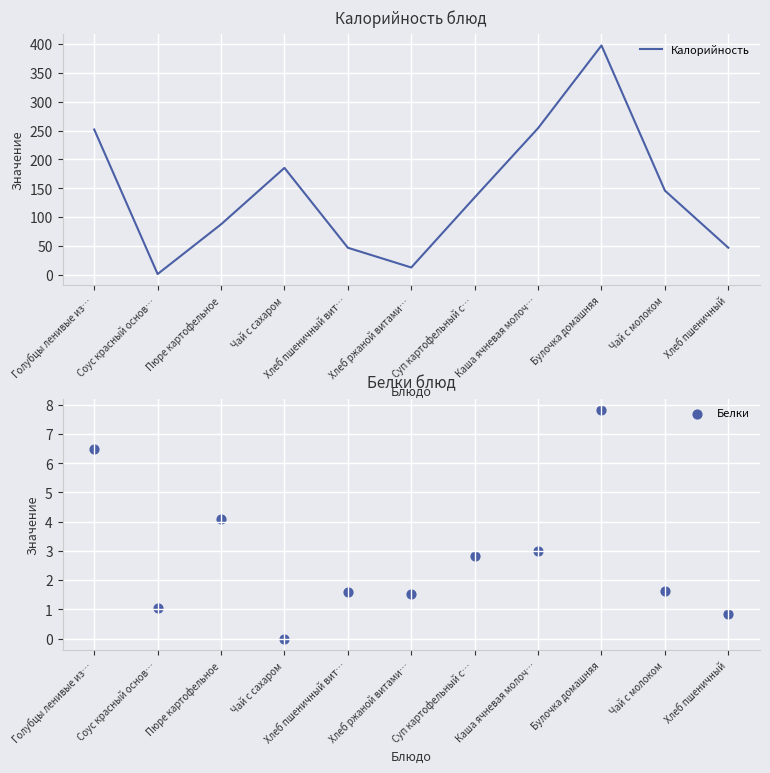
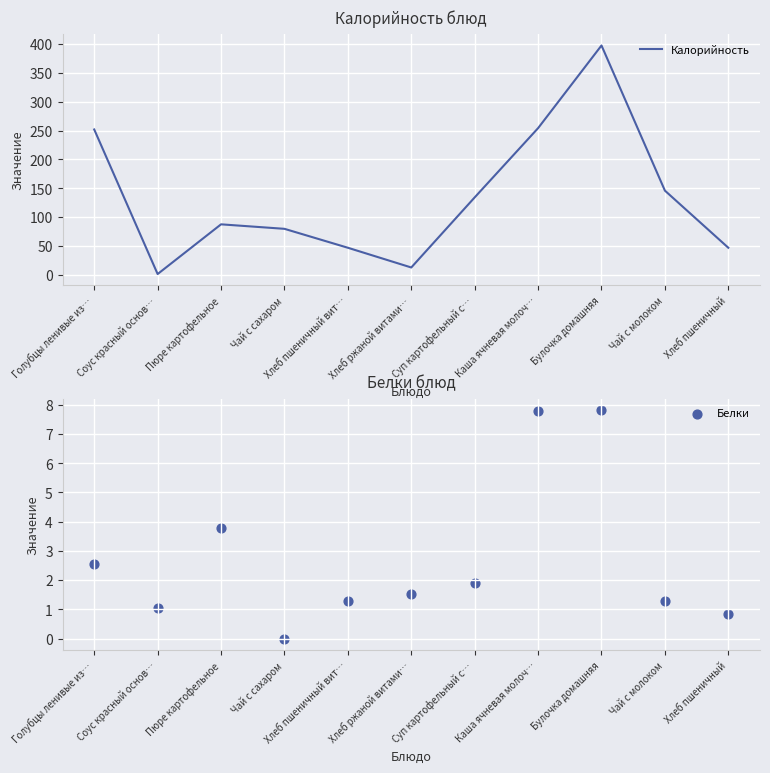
  {
    "Калорийность блюд": {
      "Голубцы ленивые из…": 250,
      "Соус красный основ…": 0,
      "Пюре картофельное": 90,
-     "Чай с сахаром": 190,
+     "Чай с сахаром": 80,
      "Хлеб пшеничный вит…": 50,
      "Хлеб ржаной витами…": 10,
      "Суп картофельный с…": 130,
      "Каша ячневая молоч…": 250,
      "Булочка домашняя": 400,
      "Чай с молоком": 150,
      "Хлеб пшеничный": 50
    },
    "Белки блюд": {
-     "Голубцы ленивые из…": 6.5,
-     "Пюре картофельное": 4.1,
-     "Хлеб пшеничный вит…": 1.6,
-     "Суп картофельный с…": 2.8,
-     "Каша ячневая молоч…": 3.0,
-     "Чай с молоком": 1.6
+     "Голубцы ленивые из…": 2.6,
+     "Пюре картофельное": 3.8,
+     "Хлеб пшеничный вит…": 1.3,
+     "Суп картофельный с…": 1.9,
+     "Каша ячневая молоч…": 7.8,
+     "Чай с молоком": 1.3
    }
  }
